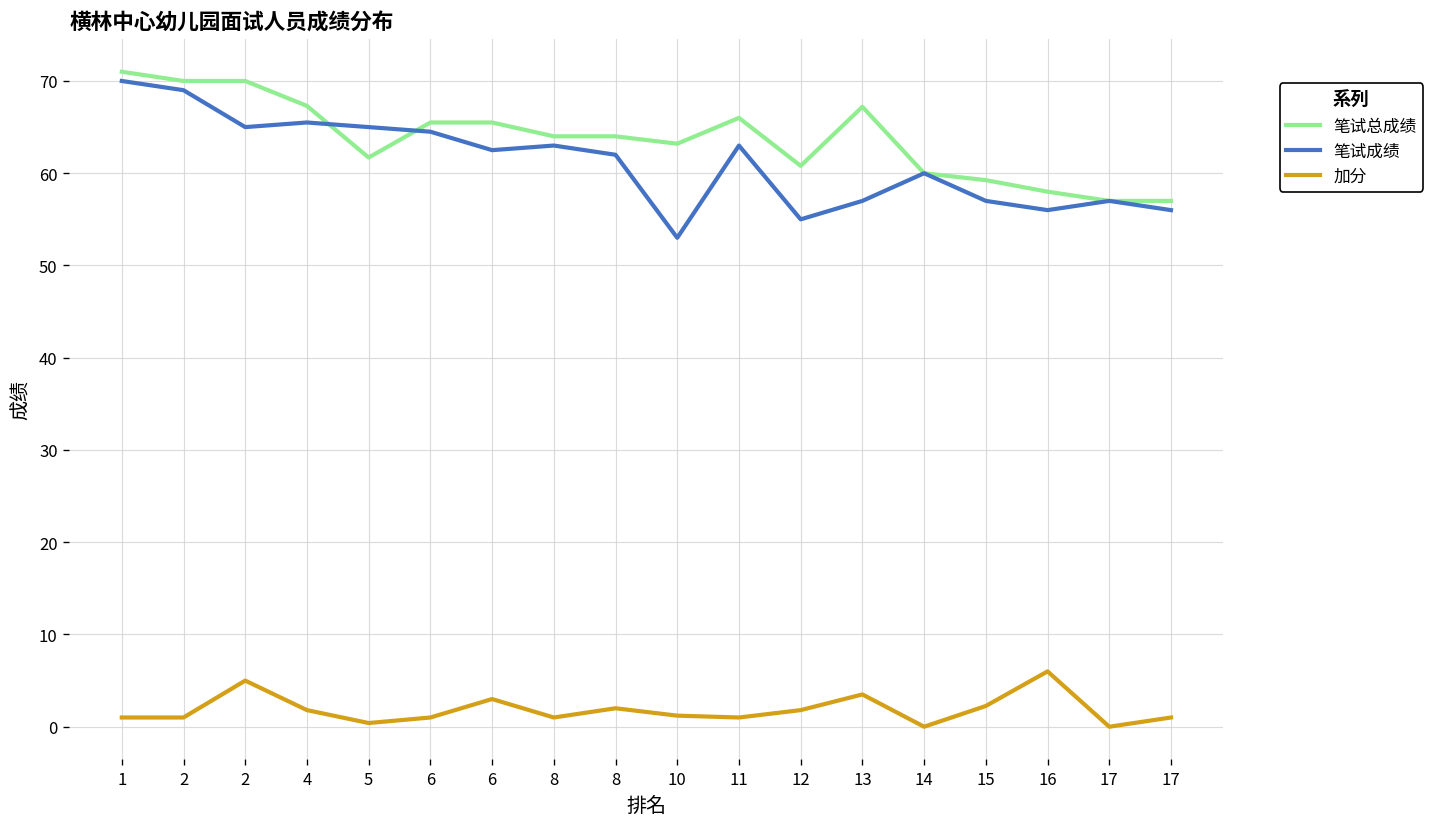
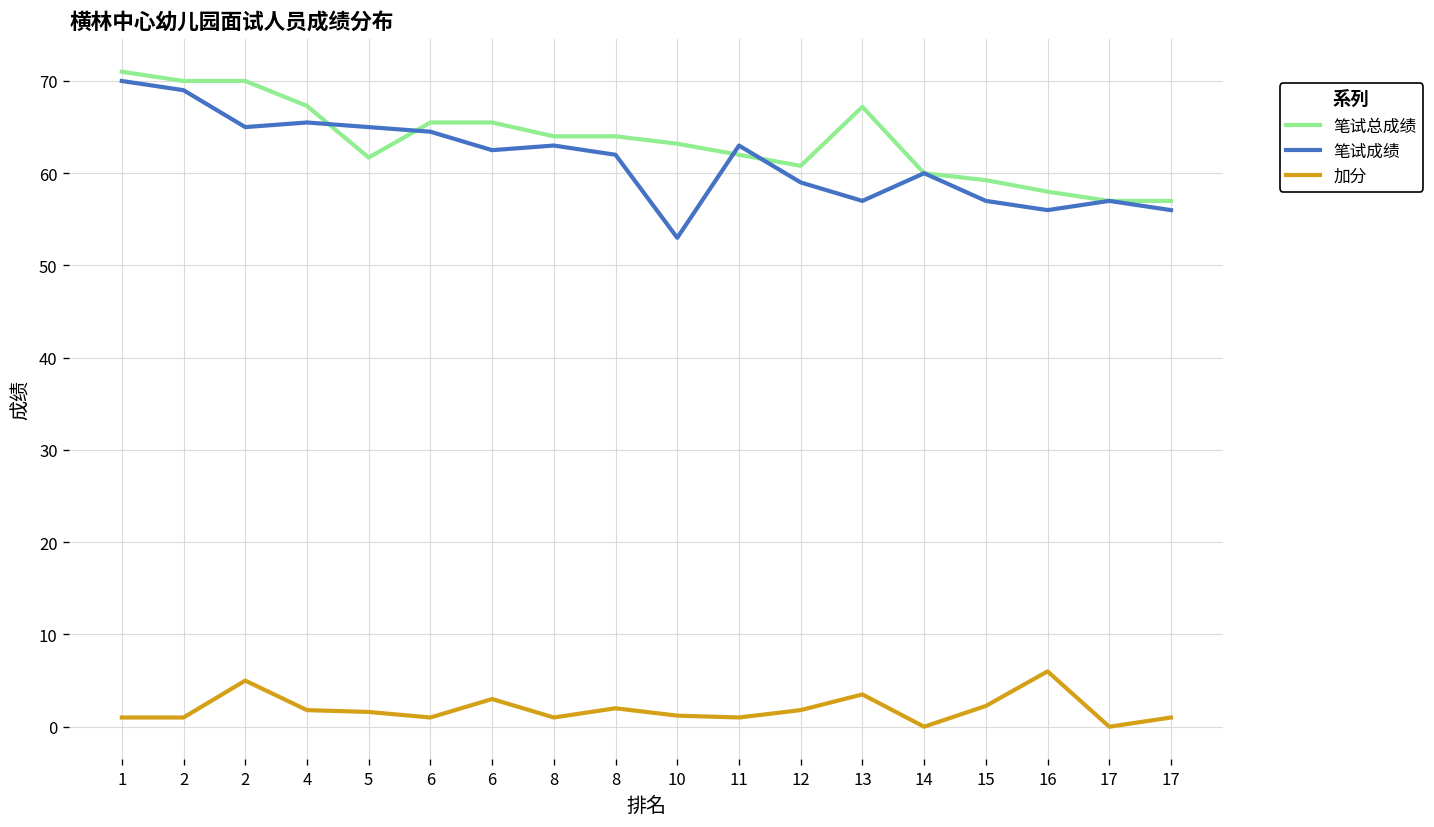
  {
    "笔试总成绩": {
      "1": 71,
      "4": 67,
      "5": 62,
      "10": 63,
-     "11": 66,
+     "11": 62,
      "12": 61,
      "13": 67,
      "15": 59,
      "16": 58
    },
    "笔试成绩": {
      "1": 70,
      "4": 66,
      "5": 65,
      "10": 53,
      "11": 63,
-     "12": 55,
+     "12": 59,
      "13": 57,
      "15": 57,
      "16": 56
    },
    "加分": {
      "1": 1,
      "4": 2,
-     "5": 0,
+     "5": 2,
      "10": 1,
      "11": 1,
      "12": 2,
      "13": 4,
      "14": 0,
      "15": 2,
      "16": 6
    }
  }
